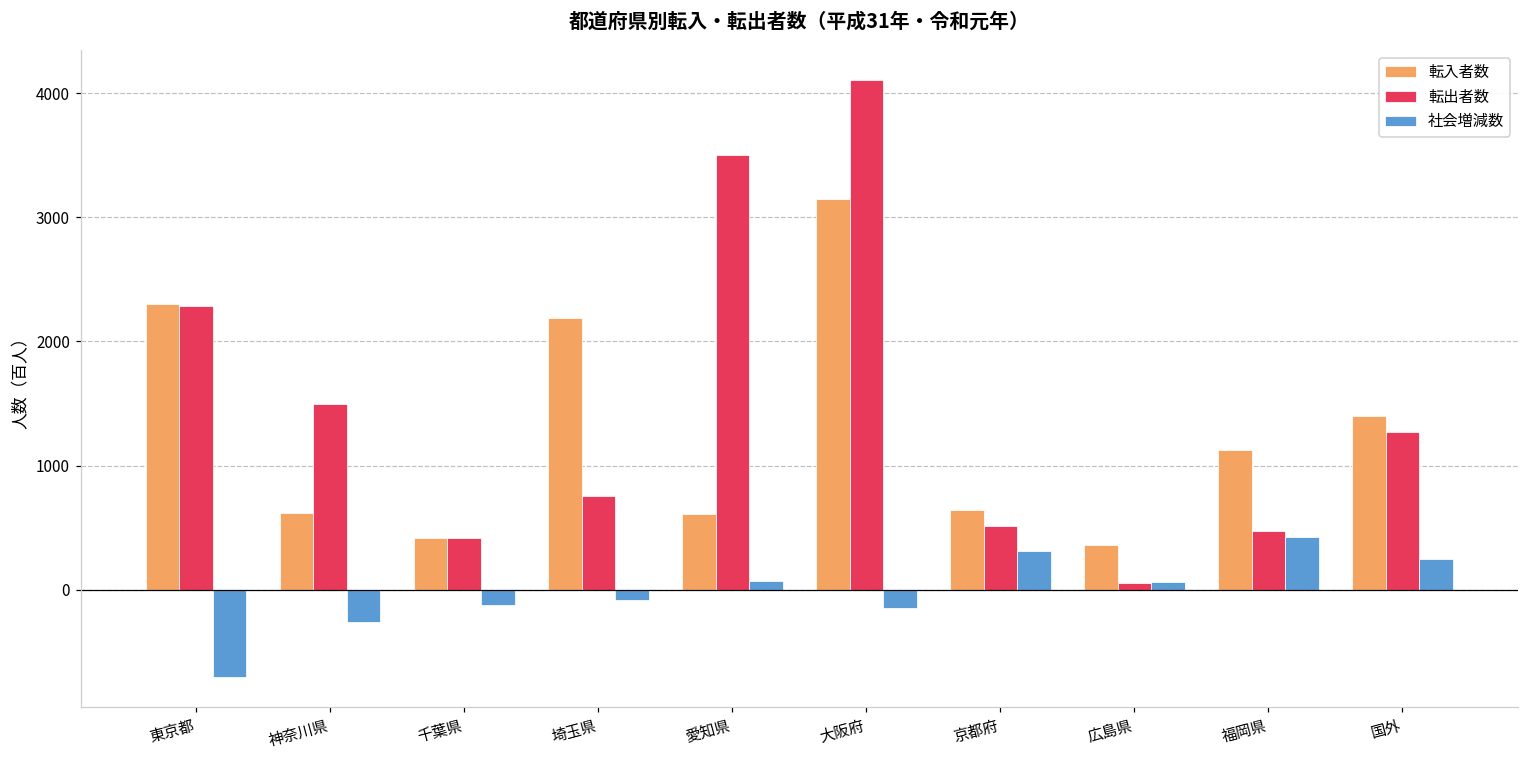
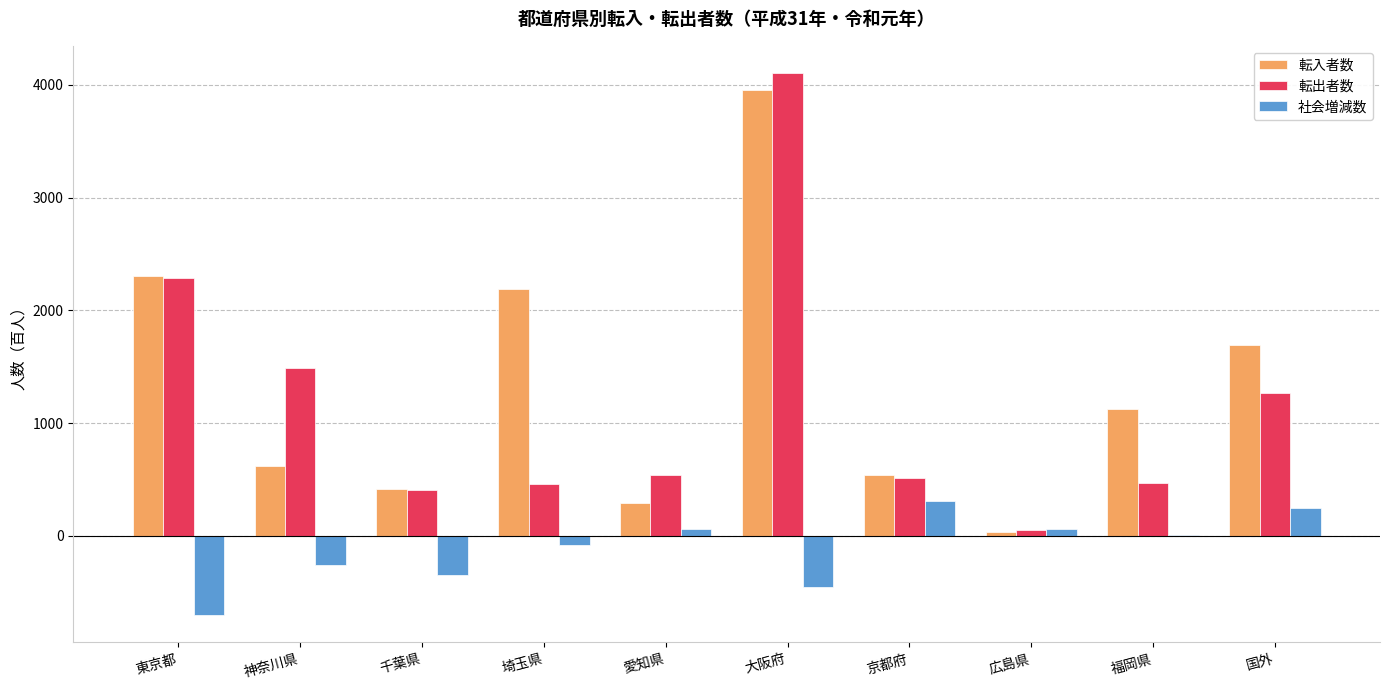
  {
    "転入者数": {
      "東京都": 2300,
      "神奈川県": 620,
      "千葉県": 420,
      "埼玉県": 2190,
-     "愛知県": 610,
-     "大阪府": 3150,
-     "京都府": 640,
-     "広島県": 360,
+     "愛知県": 290,
+     "大阪府": 3960,
+     "京都府": 550,
+     "広島県": 40,
      "福岡県": 1130,
-     "国外": 1400
+     "国外": 1690
    },
    "転出者数": {
      "東京都": 2290,
      "神奈川県": 1490,
      "千葉県": 410,
-     "埼玉県": 760,
-     "愛知県": 3500,
+     "埼玉県": 460,
+     "愛知県": 540,
      "大阪府": 4110,
      "京都府": 520,
      "広島県": 60,
      "福岡県": 470,
      "国外": 1270
    },
    "社会増減数": {
      "東京都": -700,
      "神奈川県": -260,
-     "千葉県": -130,
+     "千葉県": -340,
      "埼玉県": -80,
      "愛知県": 70,
-     "大阪府": -150,
+     "大阪府": -450,
      "京都府": 310,
      "広島県": 60,
-     "福岡県": 420,
+     "福岡県": 10,
      "国外": 250
    }
  }
